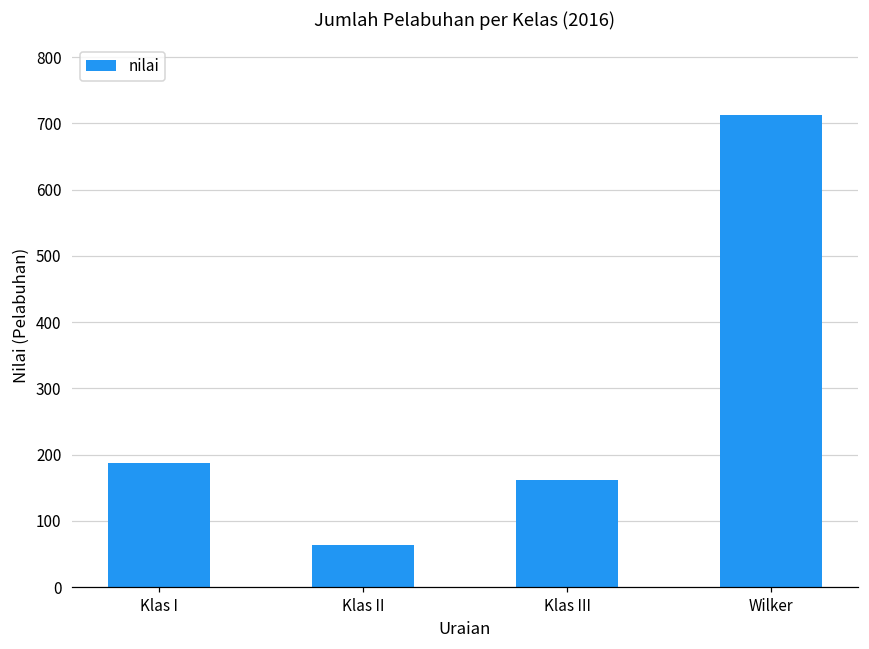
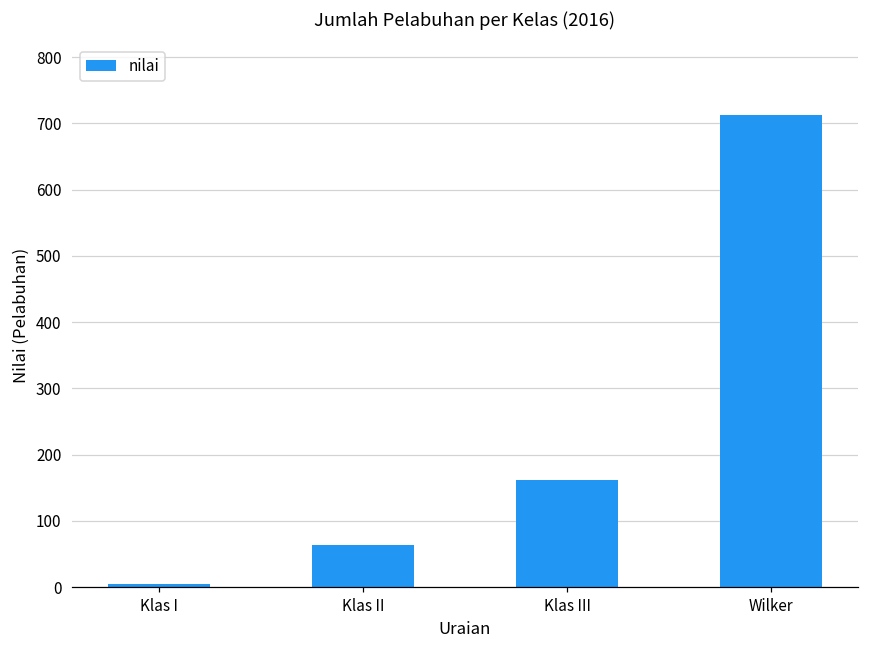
  {
-   "Klas I": 190,
+   "Klas I": 10,
    "Klas II": 60,
    "Klas III": 160,
    "Wilker": 710
  }
